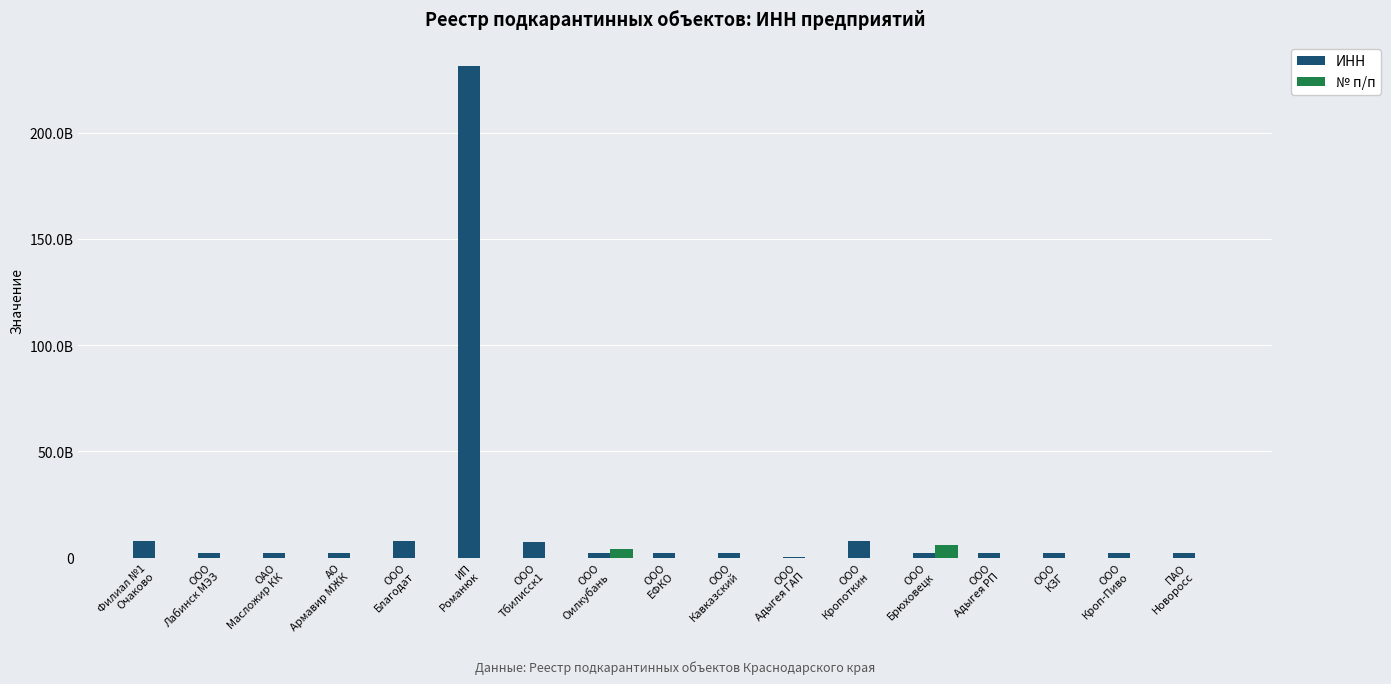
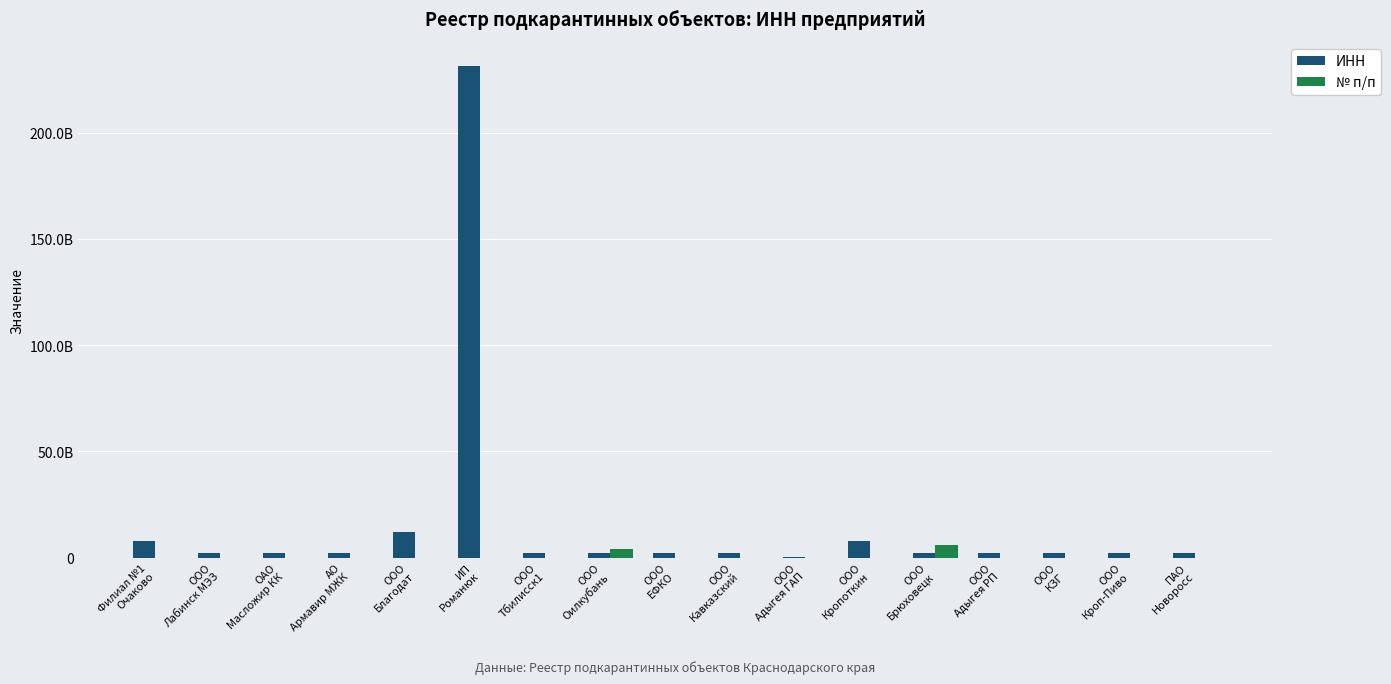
  {
    "ИНН": {
      "Филиал №1 Очаково": 8000000000,
      "ООО Лабинск МЭЗ": 2000000000,
      "ОАО Масложир КК": 2000000000,
      "АО Армавир МЖК": 2000000000,
-     "ООО Благодат": 8000000000,
+     "ООО Благодат": 12000000000,
      "ИП Романюк": 231000000000,
-     "ООО Тбилисск1": 7000000000,
+     "ООО Тбилисск1": 2000000000,
      "ООО Оилкубань": 2000000000,
      "ООО ЕФКО": 2000000000,
      "ООО Кавказский": 2000000000,
      "ООО Кропоткин": 8000000000,
      "ООО Брюховецк": 2000000000,
      "ООО Адыгея РП": 2000000000,
      "ООО КЗГ": 2000000000,
      "ООО Кроп-Пиво": 2000000000,
      "ПАО Новоросс": 2000000000
    },
    "№ п/п": {
      "ООО Оилкубань": 4000000000,
      "ООО Брюховецк": 6000000000
    }
  }
